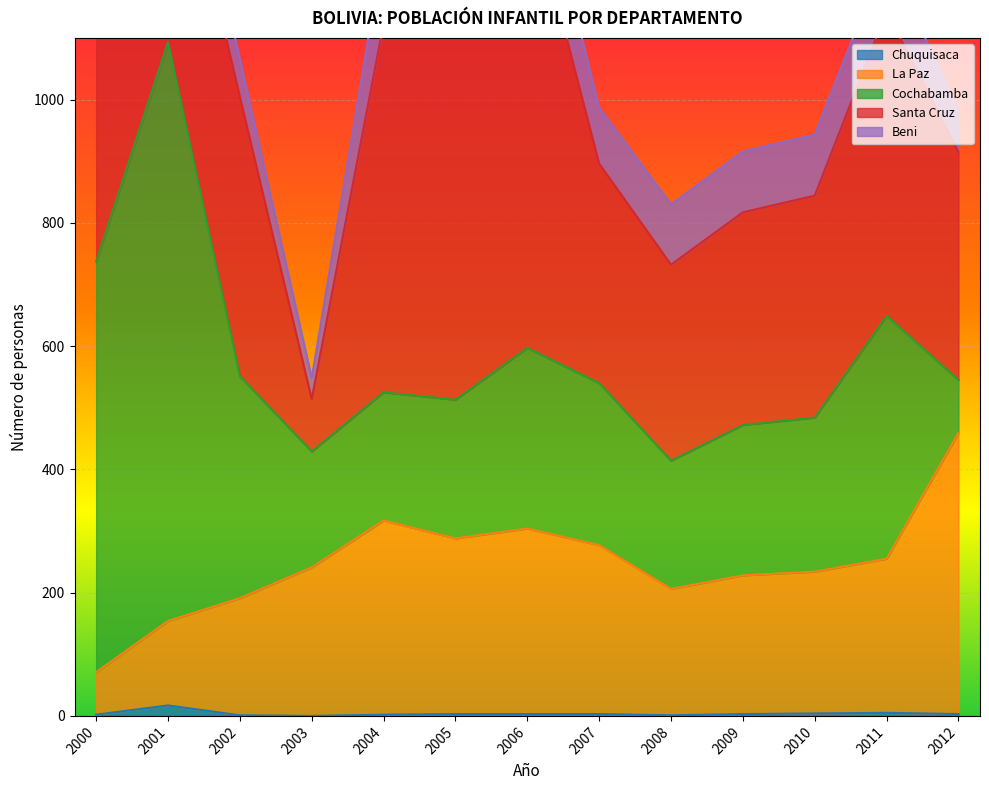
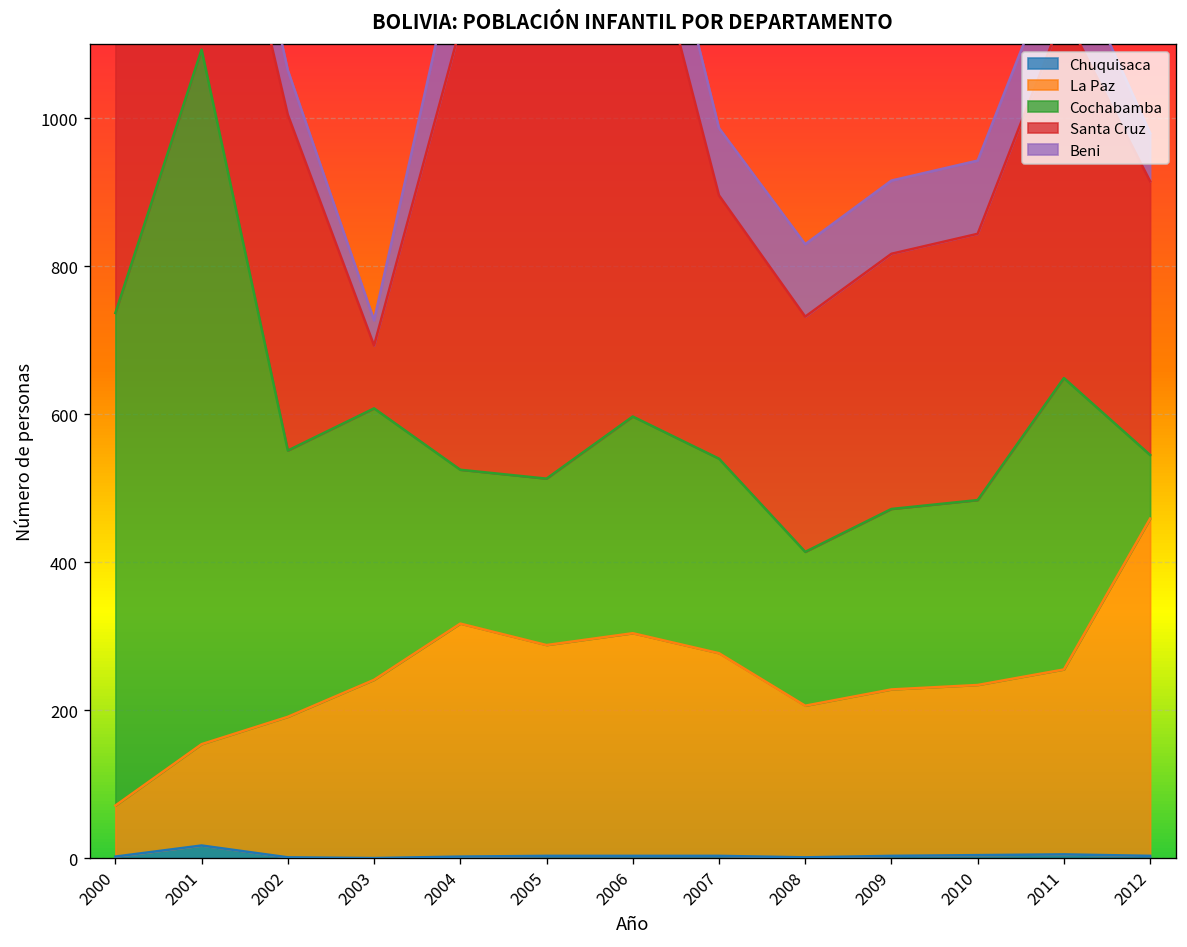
  {
    "Chuquisaca": {
      "2000": 0,
      "2001": 20,
      "2002": 0,
      "2003": 0,
      "2004": 0,
      "2005": 0,
      "2006": 0,
      "2007": 0,
      "2008": 0,
      "2009": 0,
      "2010": 0,
      "2011": 10,
      "2012": 0
    },
    "La Paz": {
      "2000": 70,
      "2001": 140,
      "2002": 190,
      "2003": 240,
      "2004": 320,
      "2005": 290,
      "2006": 300,
      "2007": 270,
      "2008": 210,
      "2009": 230,
      "2010": 230,
      "2011": 250,
      "2012": 460
    },
    "Cochabamba": {
      "2000": 670,
      "2001": 940,
      "2002": 360,
-     "2003": 190,
+     "2003": 370,
      "2004": 210,
      "2005": 230,
      "2006": 290,
      "2007": 260,
      "2008": 210,
      "2009": 240,
      "2010": 250,
      "2011": 390,
      "2012": 90
    },
    "Santa Cruz": {
      "2002": 450,
      "2003": 90,
      "2007": 360,
      "2008": 320,
      "2009": 350,
      "2010": 360,
      "2012": 370
    },
    "Beni": {
      "2002": 60,
      "2003": 30,
      "2007": 90,
      "2008": 100,
      "2009": 100,
      "2010": 100
    }
  }
